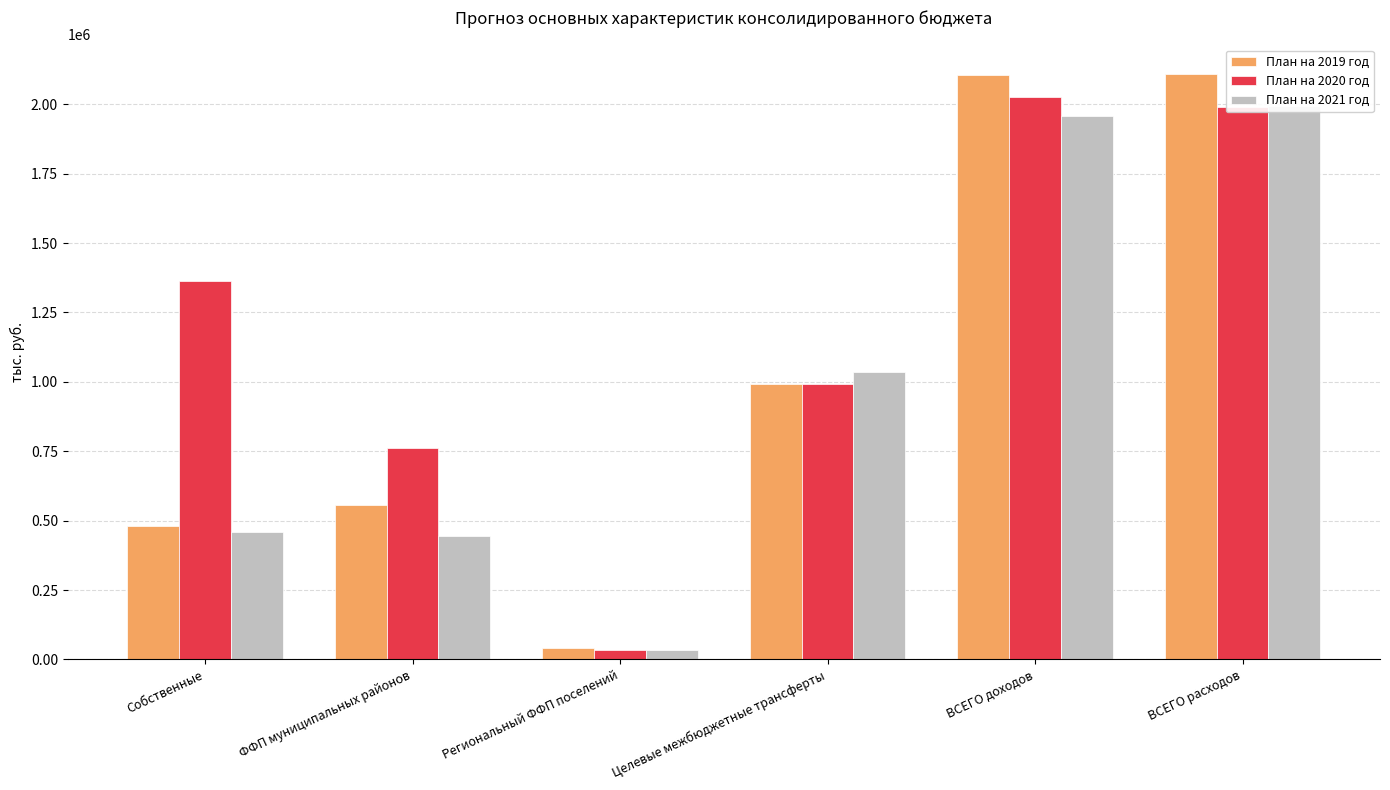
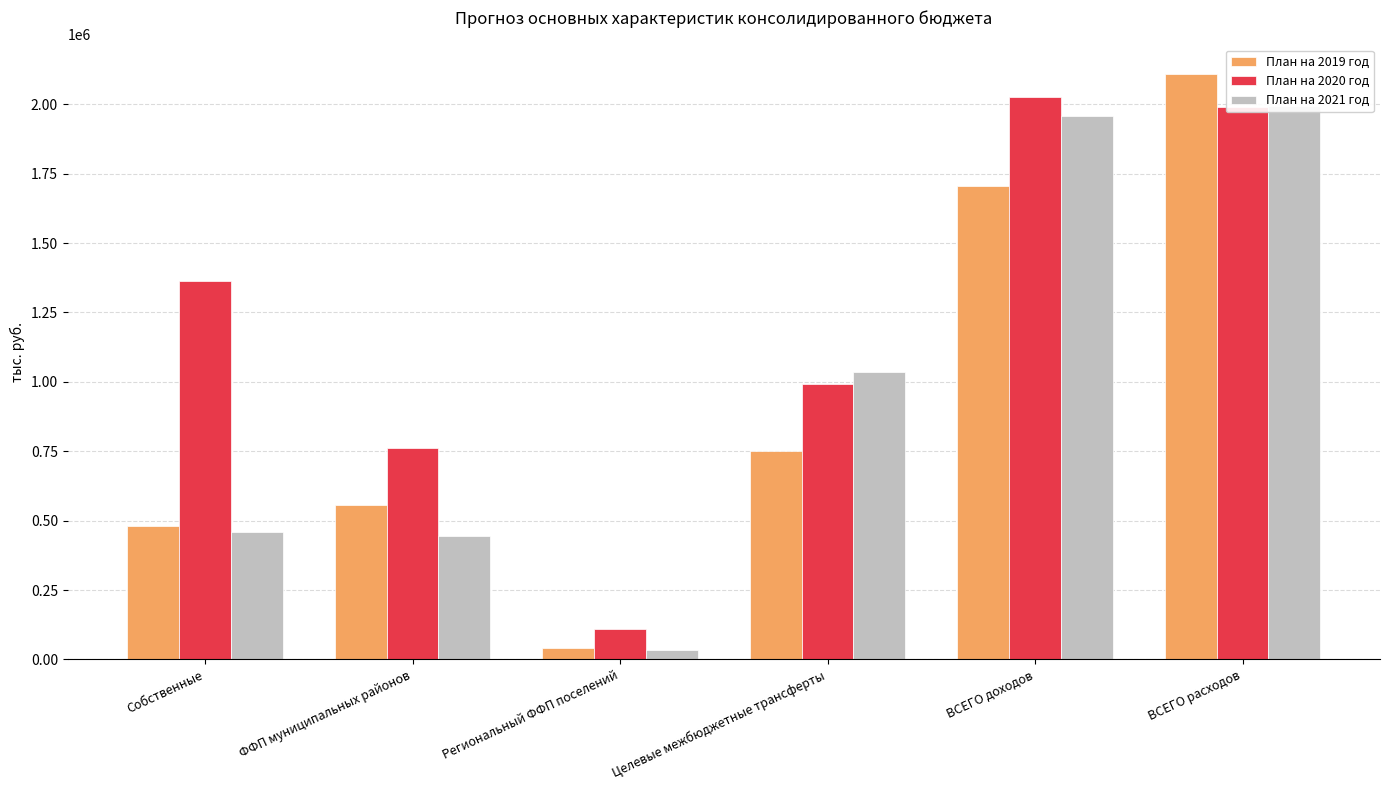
  {
    "План на 2019 год": {
      "Собственные": 480000,
      "ФФП муниципальных районов": 560000,
      "Региональный ФФП поселений": 40000,
-     "Целевые межбюджетные трансферты": 990000,
-     "ВСЕГО доходов": 2110000,
+     "Целевые межбюджетные трансферты": 750000,
+     "ВСЕГО доходов": 1710000,
      "ВСЕГО расходов": 2110000
    },
    "План на 2020 год": {
      "Собственные": 1360000,
      "ФФП муниципальных районов": 760000,
-     "Региональный ФФП поселений": 30000,
+     "Региональный ФФП поселений": 110000,
      "Целевые межбюджетные трансферты": 990000,
      "ВСЕГО доходов": 2030000
    },
    "План на 2021 год": {
      "Собственные": 460000,
      "ФФП муниципальных районов": 450000,
      "Региональный ФФП поселений": 30000,
      "Целевые межбюджетные трансферты": 1030000,
      "ВСЕГО доходов": 1960000
    }
  }
